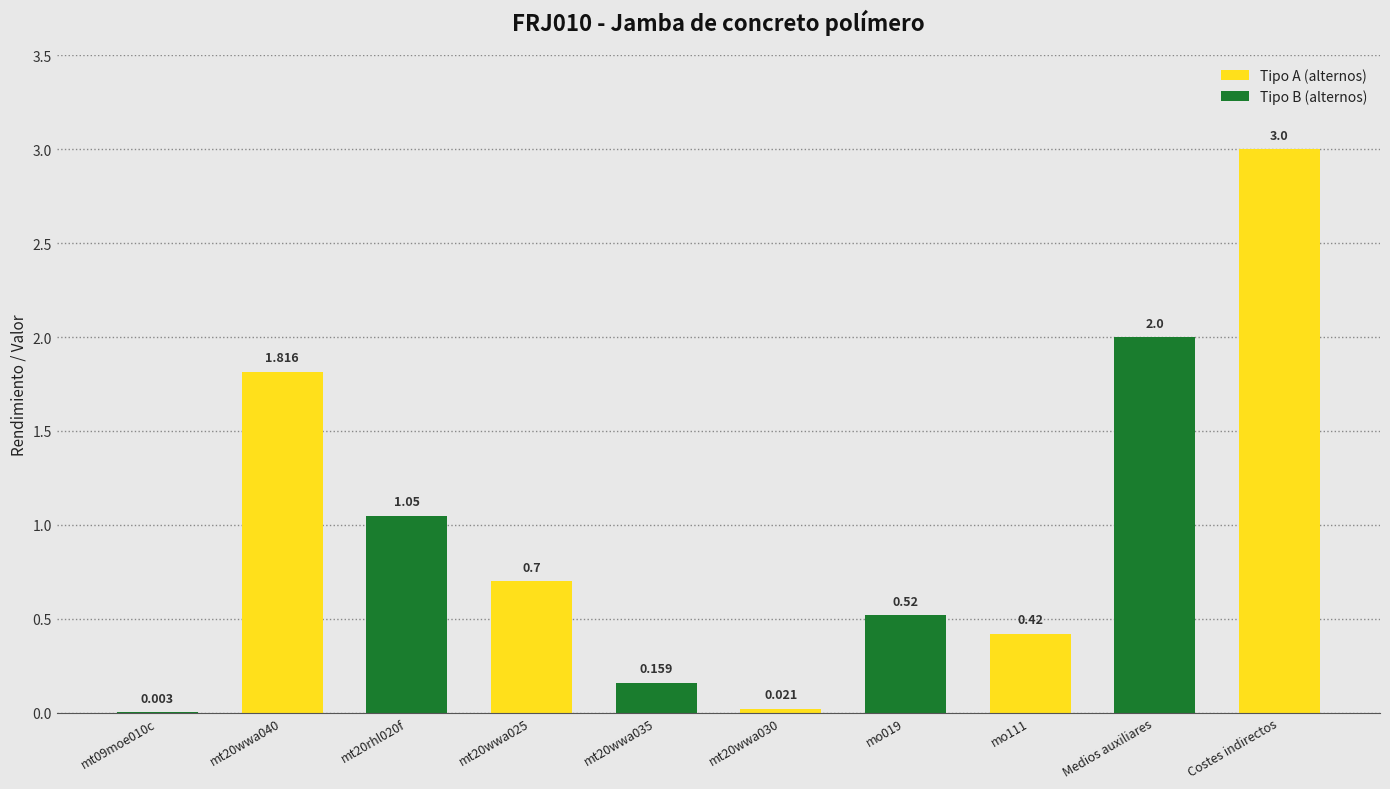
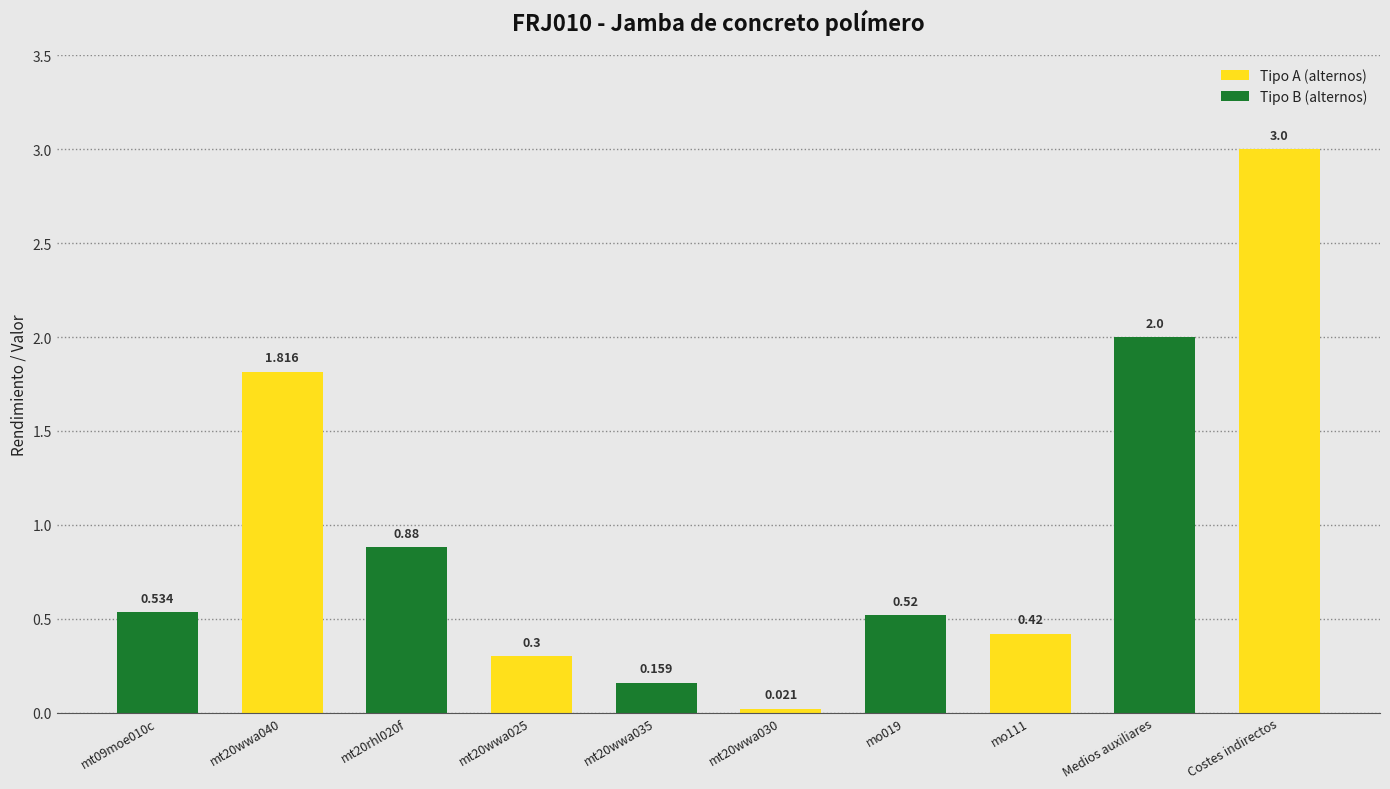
  {
-   "mt09moe010c": 0.003,
+   "mt09moe010c": 0.534,
    "mt20wwa040": 1.816,
-   "mt20rhl020f": 1.05,
-   "mt20wwa025": 0.7,
+   "mt20rhl020f": 0.88,
+   "mt20wwa025": 0.3,
    "mt20wwa035": 0.159,
    "mt20wwa030": 0.021,
    "mo019": 0.52,
    "mo111": 0.42,
    "Medios auxiliares": 2.0,
    "Costes indirectos": 3.0
  }
